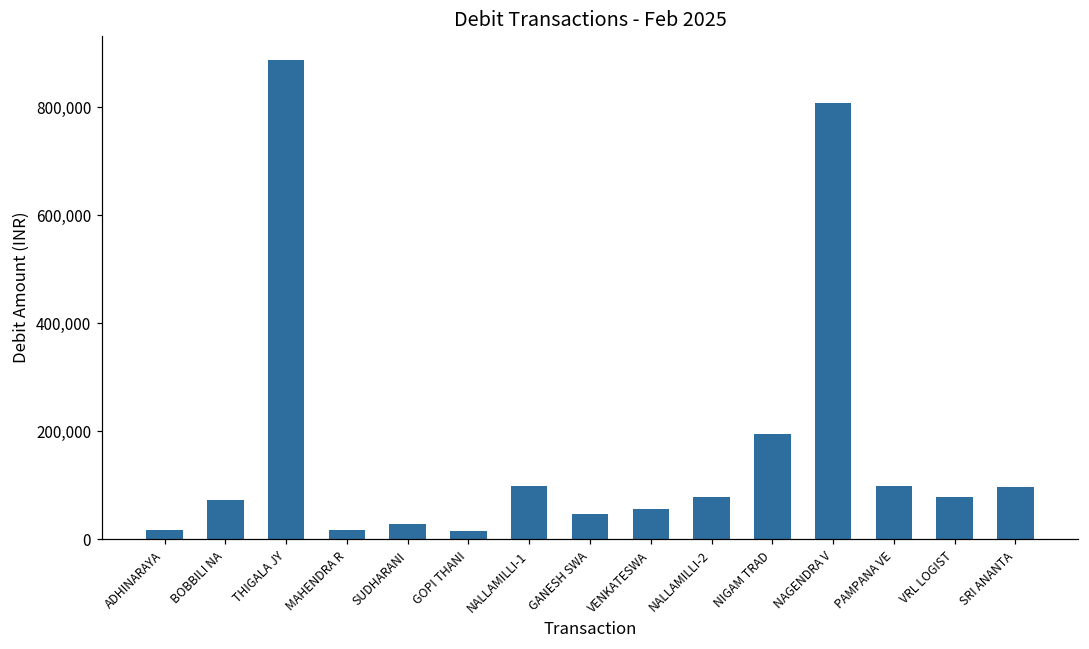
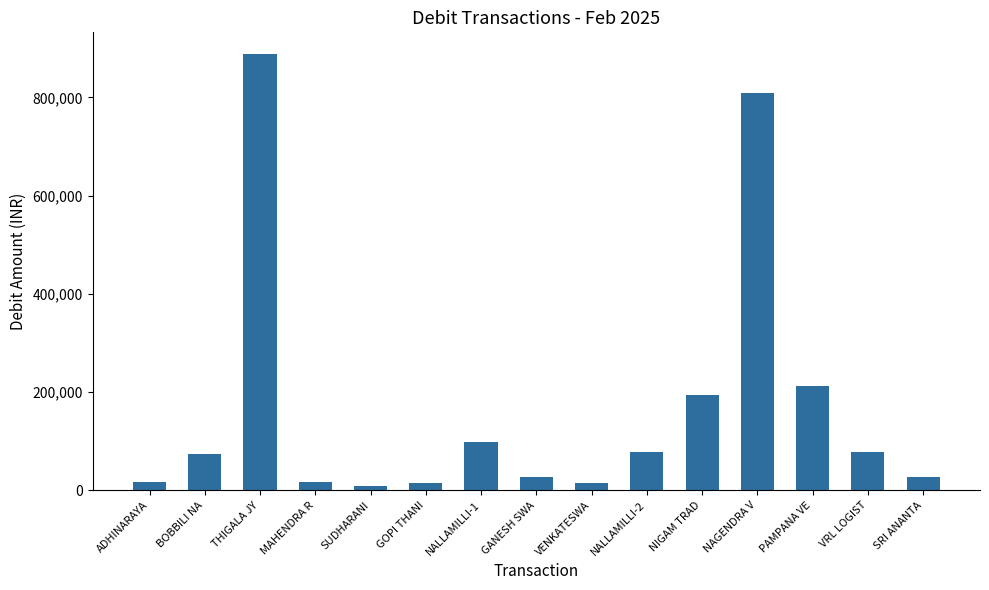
  {
    "ADHINARAYA": "20,000",
    "BOBBILI NA": "70,000",
    "THIGALA JY": "890,000",
    "MAHENDRA R": "20,000",
-   "SUDHARANI": "30,000",
+   "SUDHARANI": "10,000",
    "GOPI THANI": "20,000",
    "NALLAMILLI-1": "100,000",
-   "GANESH SWA": "50,000",
-   "VENKATESWA": "60,000",
+   "GANESH SWA": "30,000",
+   "VENKATESWA": "20,000",
    "NALLAMILLI-2": "80,000",
    "NIGAM TRAD": "190,000",
    "NAGENDRA V": "810,000",
-   "PAMPANA VE": "100,000",
+   "PAMPANA VE": "210,000",
    "VRL LOGIST": "80,000",
-   "SRI ANANTA": "100,000"
+   "SRI ANANTA": "30,000"
  }
